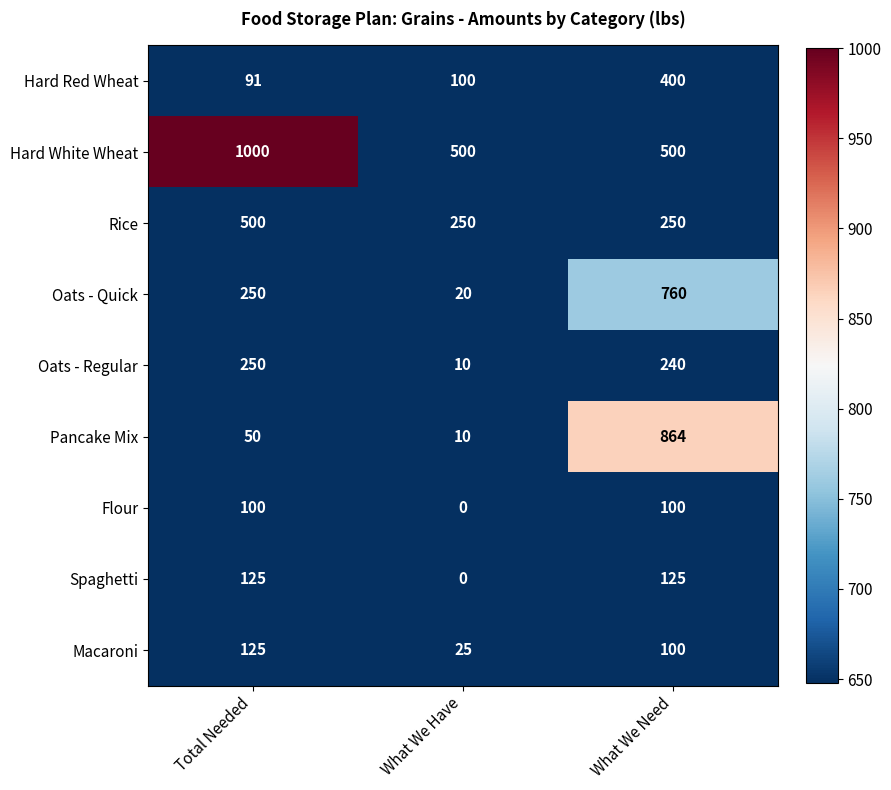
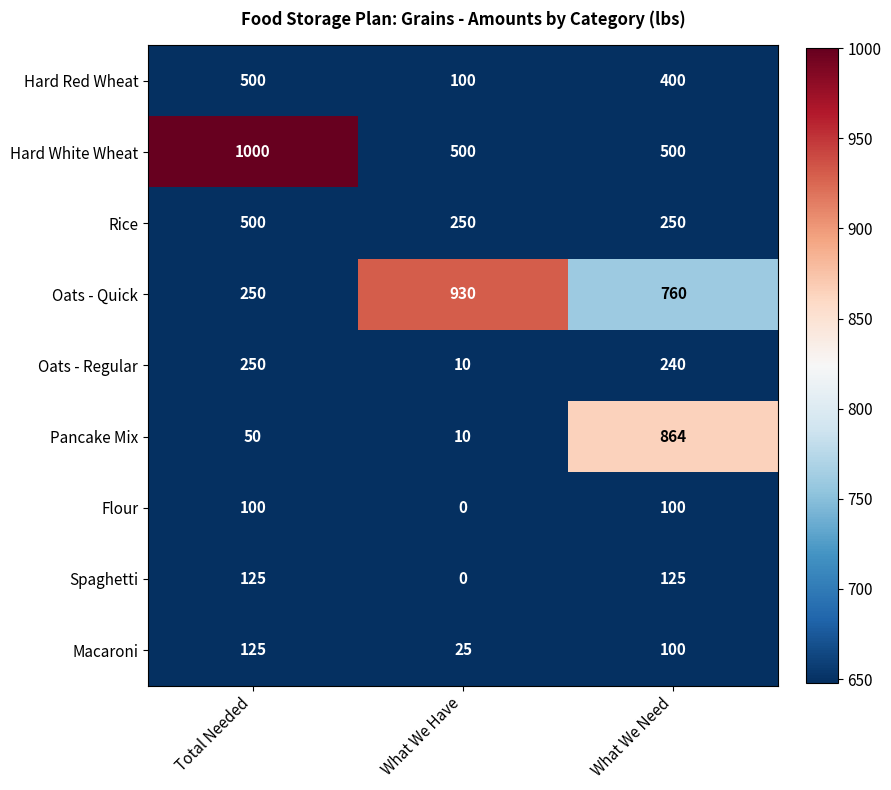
  {
    "Hard Red Wheat": {
-     "Total Needed": 91,
+     "Total Needed": 500,
      "What We Have": 100,
      "What We Need": 400
    },
    "Hard White Wheat": {
      "Total Needed": 1000,
      "What We Have": 500,
      "What We Need": 500
    },
    "Rice": {
      "Total Needed": 500,
      "What We Have": 250,
      "What We Need": 250
    },
    "Oats - Quick": {
      "Total Needed": 250,
-     "What We Have": 20,
+     "What We Have": 930,
      "What We Need": 760
    },
    "Oats - Regular": {
      "Total Needed": 250,
      "What We Have": 10,
      "What We Need": 240
    },
    "Pancake Mix": {
      "Total Needed": 50,
      "What We Have": 10,
      "What We Need": 864
    },
    "Flour": {
      "Total Needed": 100,
      "What We Have": 0,
      "What We Need": 100
    },
    "Spaghetti": {
      "Total Needed": 125,
      "What We Have": 0,
      "What We Need": 125
    },
    "Macaroni": {
      "Total Needed": 125,
      "What We Have": 25,
      "What We Need": 100
    }
  }
